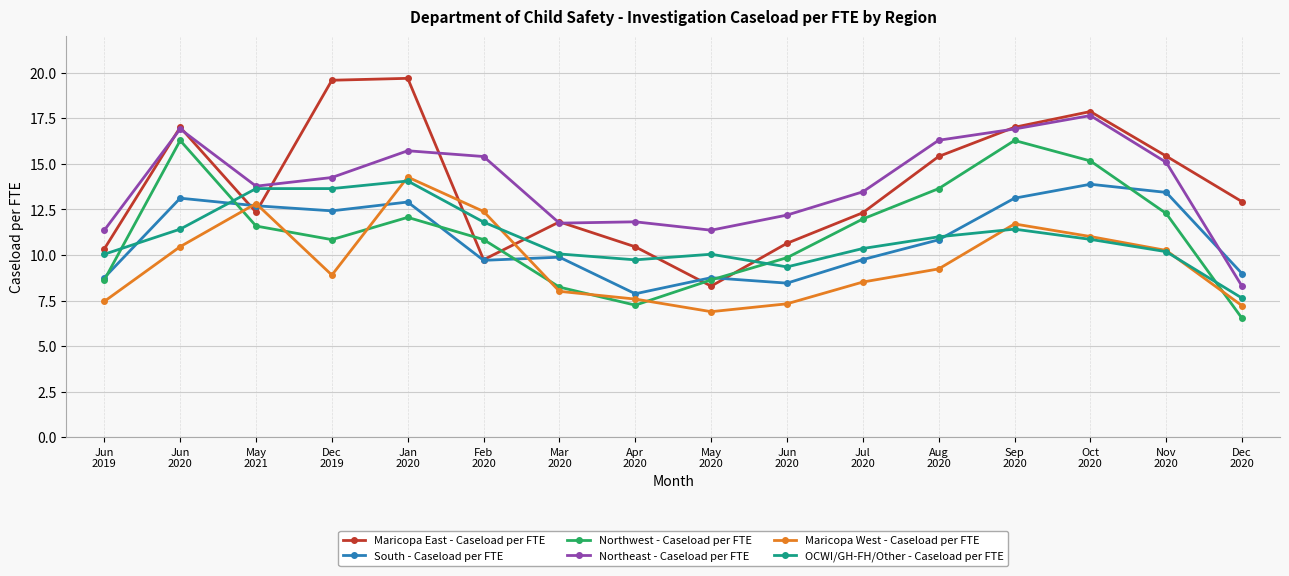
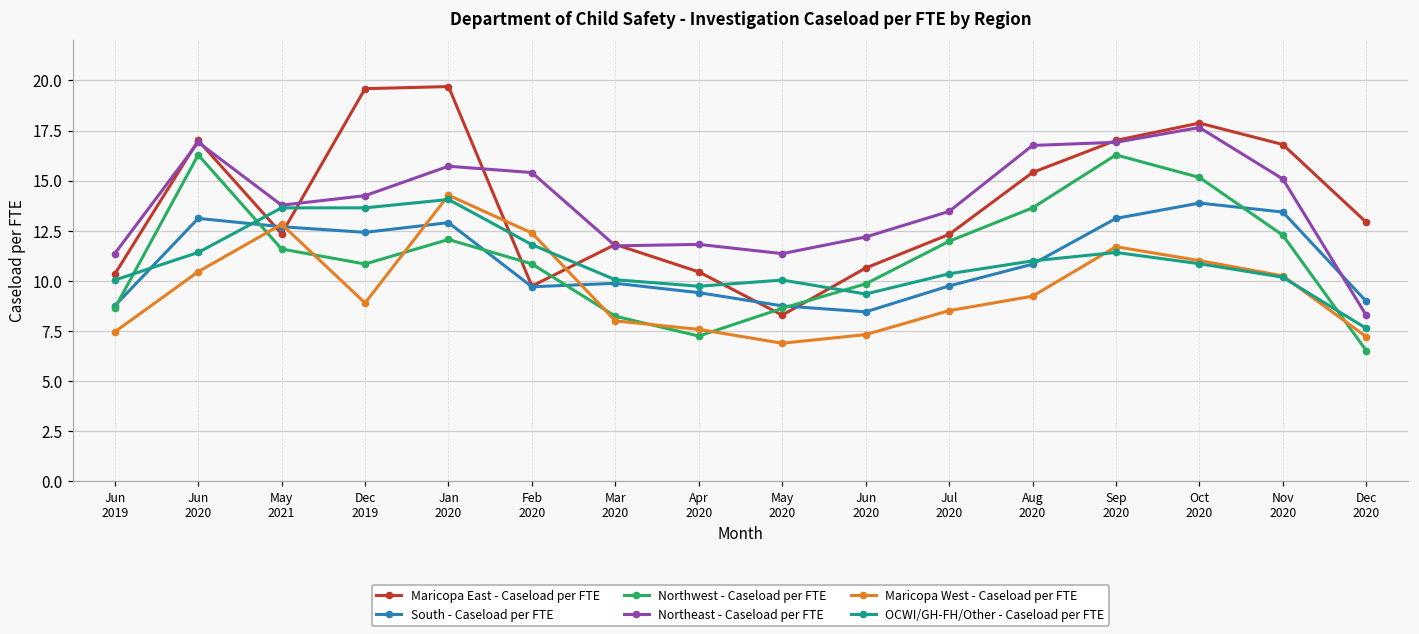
  {
    "Maricopa East - Caseload per FTE": {
      "Jun 2019": 10.3,
      "May 2021": 12.3,
      "Dec 2019": 19.6,
      "Jan 2020": 19.7,
      "Apr 2020": 10.5,
      "May 2020": 8.3,
      "Jul 2020": 12.3,
      "Aug 2020": 15.4,
      "Oct 2020": 17.9,
-     "Nov 2020": 15.4,
+     "Nov 2020": 16.8,
      "Dec 2020": 12.9
    },
    "South - Caseload per FTE": {
      "Dec 2019": 12.4,
      "Jan 2020": 12.9,
      "Mar 2020": 9.9,
-     "Apr 2020": 7.9,
+     "Apr 2020": 9.4,
      "Jul 2020": 9.8,
      "Aug 2020": 10.8,
      "Sep 2020": 13.1,
      "Oct 2020": 13.9,
      "Nov 2020": 13.4,
      "Dec 2020": 9.0
    },
    "Northeast - Caseload per FTE": {
      "Jun 2019": 11.4,
      "Dec 2019": 14.3,
      "Jan 2020": 15.7,
      "Feb 2020": 15.4,
      "Apr 2020": 11.8,
      "May 2020": 11.4,
      "Jul 2020": 13.5,
-     "Aug 2020": 16.3,
+     "Aug 2020": 16.8,
      "Oct 2020": 17.7,
      "Nov 2020": 15.1,
      "Dec 2020": 8.3
    },
    "Maricopa West - Caseload per FTE": {
      "Jun 2019": 7.5,
      "Dec 2019": 8.9,
      "Jan 2020": 14.3,
      "Feb 2020": 12.4,
      "Mar 2020": 8.0,
      "Apr 2020": 7.6,
      "May 2020": 6.9,
      "Jul 2020": 8.5,
      "Aug 2020": 9.2,
      "Sep 2020": 11.7,
      "Oct 2020": 11.0,
      "Dec 2020": 7.2
    }
  }
